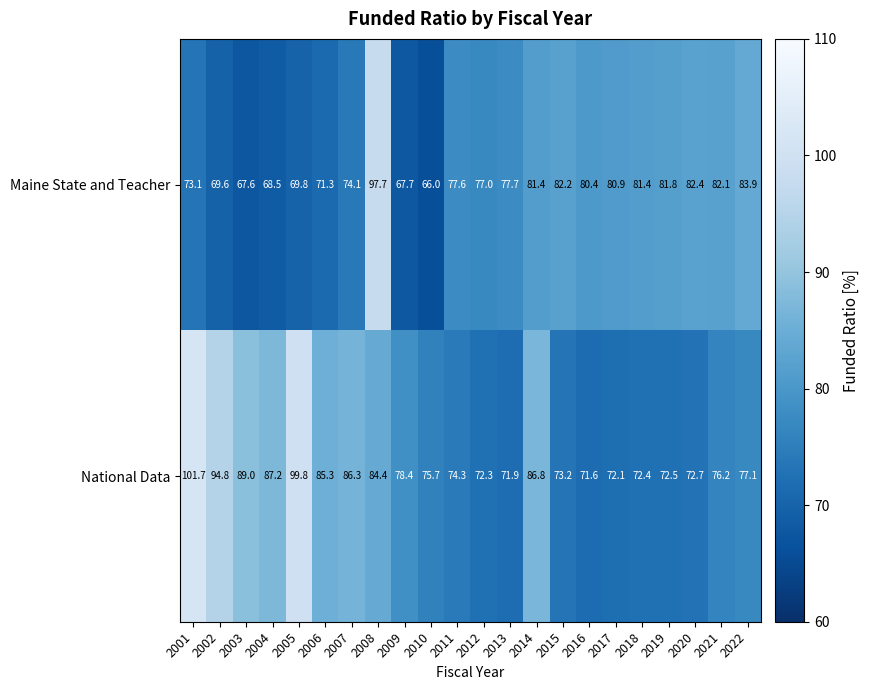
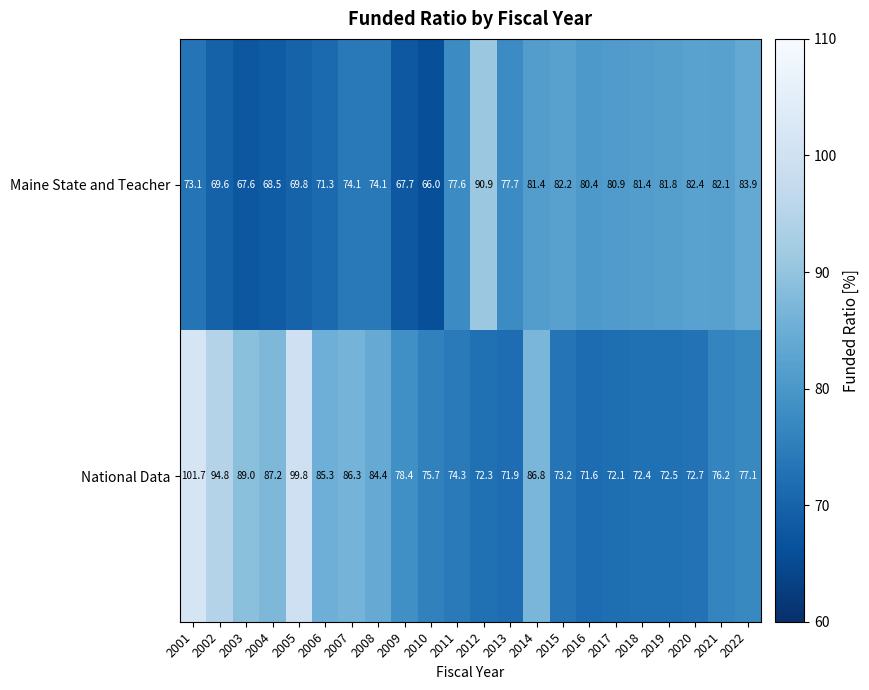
  {
    "Maine State and Teacher": {
      "2001": 73.1,
      "2002": 69.6,
      "2003": 67.6,
      "2004": 68.5,
      "2005": 69.8,
      "2006": 71.3,
      "2007": 74.1,
-     "2008": 97.7,
+     "2008": 74.1,
      "2009": 67.7,
      "2010": 66.0,
      "2011": 77.6,
-     "2012": 77.0,
+     "2012": 90.9,
      "2013": 77.7,
      "2014": 81.4,
      "2015": 82.2,
      "2016": 80.4,
      "2017": 80.9,
      "2018": 81.4,
      "2019": 81.8,
      "2020": 82.4,
      "2021": 82.1,
      "2022": 83.9
    },
    "National Data": {
      "2001": 101.7,
      "2002": 94.8,
      "2003": 89.0,
      "2004": 87.2,
      "2005": 99.8,
      "2006": 85.3,
      "2007": 86.3,
      "2008": 84.4,
      "2009": 78.4,
      "2010": 75.7,
      "2011": 74.3,
      "2012": 72.3,
      "2013": 71.9,
      "2014": 86.8,
      "2015": 73.2,
      "2016": 71.6,
      "2017": 72.1,
      "2018": 72.4,
      "2019": 72.5,
      "2020": 72.7,
      "2021": 76.2,
      "2022": 77.1
    }
  }
